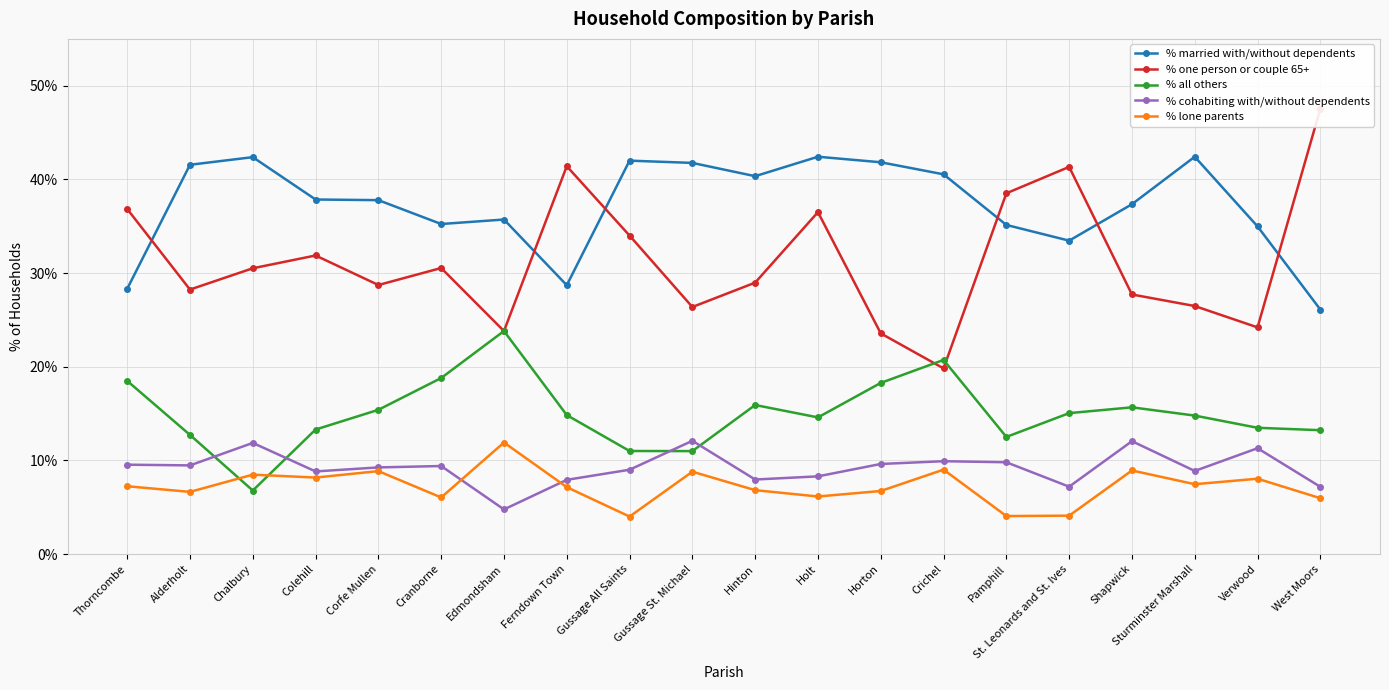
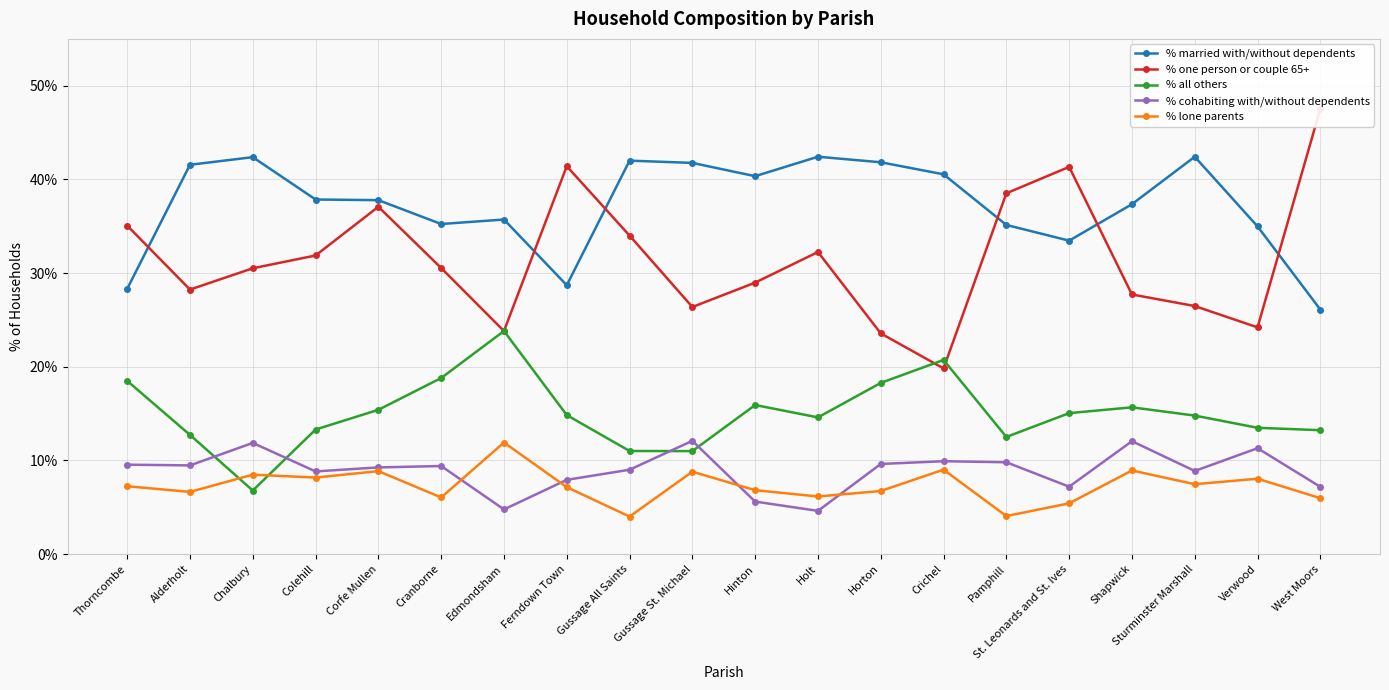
  {
    "% married with/without dependents": {
      "Thorncombe": "28%",
      "Alderholt": "42%",
      "Chalbury": "42%",
      "Colehill": "38%",
      "Corfe Mullen": "38%",
      "Cranborne": "35%",
      "Edmondsham": "36%",
      "Ferndown Town": "29%",
      "Gussage All Saints": "42%",
      "Gussage St. Michael": "42%",
      "Hinton": "40%",
      "Holt": "42%",
      "Horton": "42%",
      "Crichel": "41%",
      "Pamphill": "35%",
      "St. Leonards and St. Ives": "33%",
      "Shapwick": "37%",
      "Sturminster Marshall": "42%",
      "Verwood": "35%",
      "West Moors": "26%"
    },
    "% one person or couple 65+": {
-     "Thorncombe": "37%",
+     "Thorncombe": "35%",
      "Alderholt": "28%",
      "Chalbury": "31%",
      "Colehill": "32%",
-     "Corfe Mullen": "29%",
+     "Corfe Mullen": "37%",
      "Cranborne": "31%",
      "Ferndown Town": "41%",
      "Gussage All Saints": "34%",
      "Gussage St. Michael": "26%",
      "Hinton": "29%",
-     "Holt": "37%",
+     "Holt": "32%",
      "Horton": "24%",
      "Crichel": "20%",
      "Pamphill": "39%",
      "St. Leonards and St. Ives": "41%",
      "Shapwick": "28%",
      "Sturminster Marshall": "26%",
      "Verwood": "24%"
    },
    "% all others": {
      "Thorncombe": "18%",
      "Alderholt": "13%",
      "Chalbury": "7%",
      "Colehill": "13%",
      "Corfe Mullen": "15%",
      "Cranborne": "19%",
      "Ferndown Town": "15%",
      "Gussage All Saints": "11%",
      "Gussage St. Michael": "11%",
      "Hinton": "16%",
      "Holt": "15%",
      "Horton": "18%",
      "Crichel": "21%",
      "Pamphill": "13%",
      "St. Leonards and St. Ives": "15%",
      "Shapwick": "16%",
      "Sturminster Marshall": "15%",
      "Verwood": "13%",
      "West Moors": "13%"
    },
    "% cohabiting with/without dependents": {
      "Thorncombe": "10%",
      "Alderholt": "9%",
      "Chalbury": "12%",
      "Colehill": "9%",
      "Corfe Mullen": "9%",
      "Cranborne": "9%",
      "Edmondsham": "5%",
      "Ferndown Town": "8%",
      "Gussage All Saints": "9%",
      "Gussage St. Michael": "12%",
-     "Hinton": "8%",
-     "Holt": "8%",
+     "Hinton": "6%",
+     "Holt": "5%",
      "Horton": "10%",
      "Crichel": "10%",
      "Pamphill": "10%",
      "St. Leonards and St. Ives": "7%",
      "Shapwick": "12%",
      "Sturminster Marshall": "9%",
      "Verwood": "11%",
      "West Moors": "7%"
    },
    "% lone parents": {
      "Thorncombe": "7%",
      "Alderholt": "7%",
      "Chalbury": "8%",
      "Colehill": "8%",
      "Corfe Mullen": "9%",
      "Cranborne": "6%",
      "Edmondsham": "12%",
      "Ferndown Town": "7%",
      "Gussage All Saints": "4%",
      "Gussage St. Michael": "9%",
      "Hinton": "7%",
      "Holt": "6%",
      "Horton": "7%",
      "Crichel": "9%",
      "Pamphill": "4%",
-     "St. Leonards and St. Ives": "4%",
+     "St. Leonards and St. Ives": "5%",
      "Shapwick": "9%",
      "Sturminster Marshall": "7%",
      "Verwood": "8%",
      "West Moors": "6%"
    }
  }
